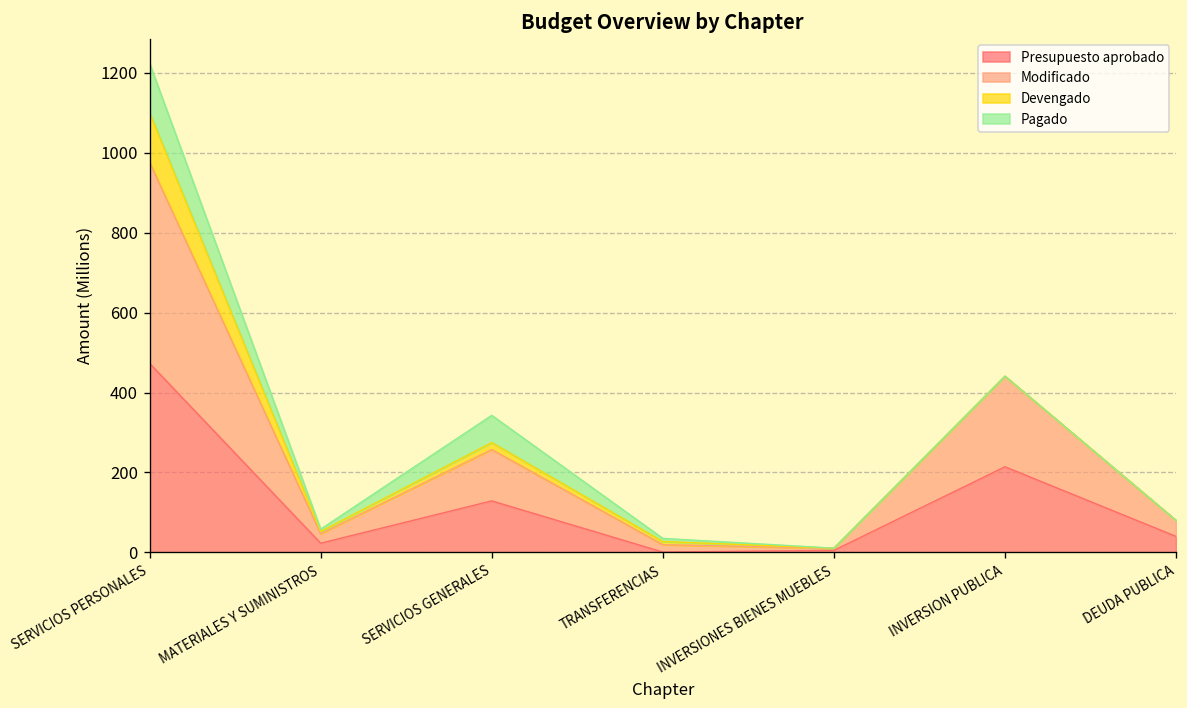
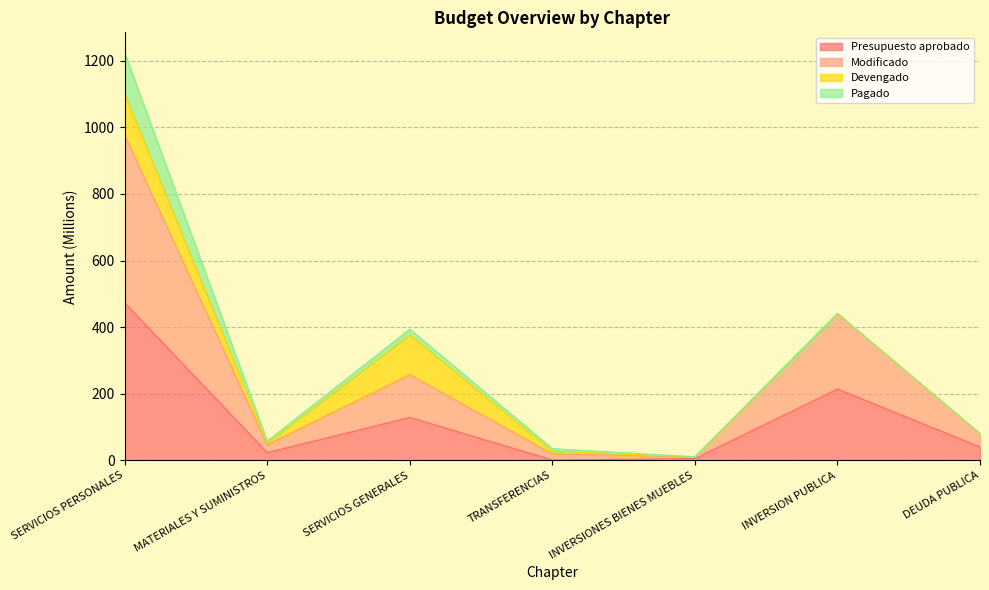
  {
    "Devengado": {
      "SERVICIOS PERSONALES": 120,
-     "SERVICIOS GENERALES": 20,
+     "SERVICIOS GENERALES": 120,
      "TRANSFERENCIAS": 10
    },
    "Pagado": {
      "SERVICIOS PERSONALES": 120,
-     "SERVICIOS GENERALES": 70,
+     "SERVICIOS GENERALES": 20,
      "TRANSFERENCIAS": 10
    }
  }
